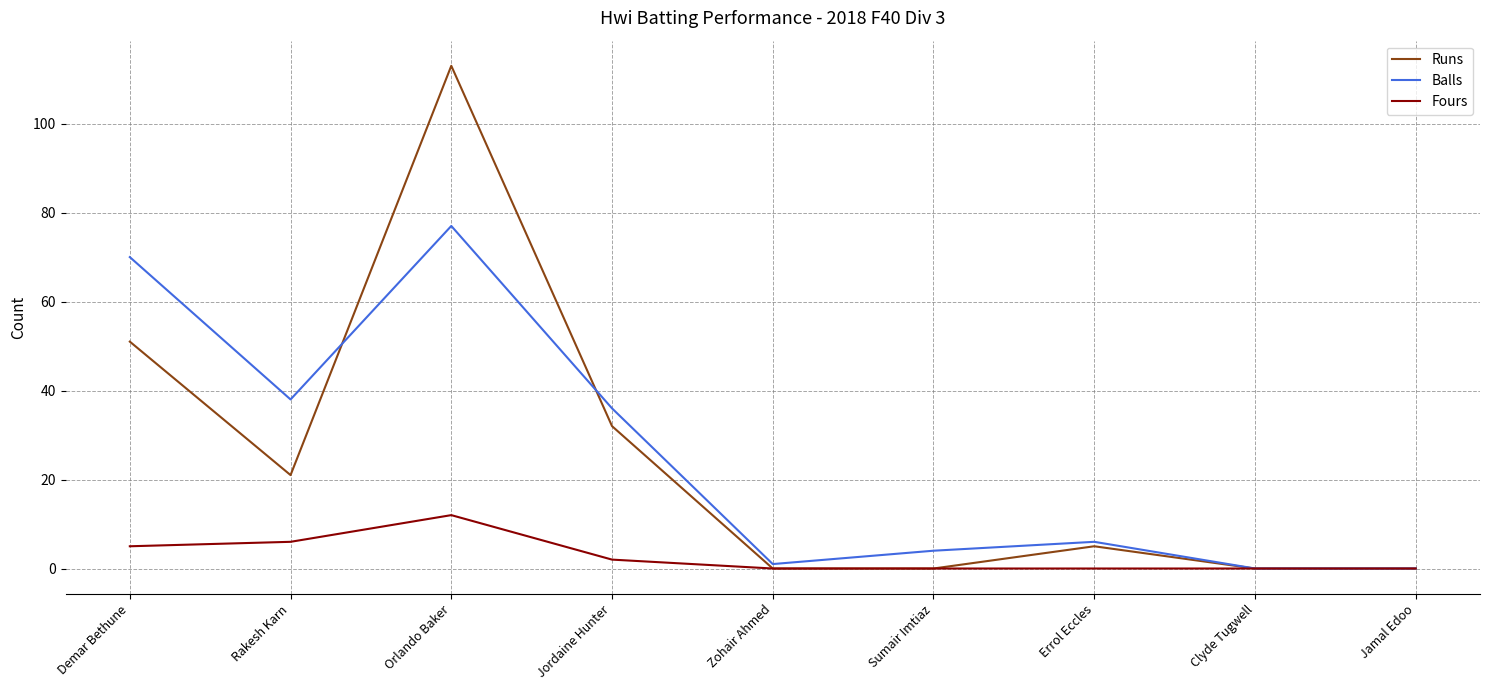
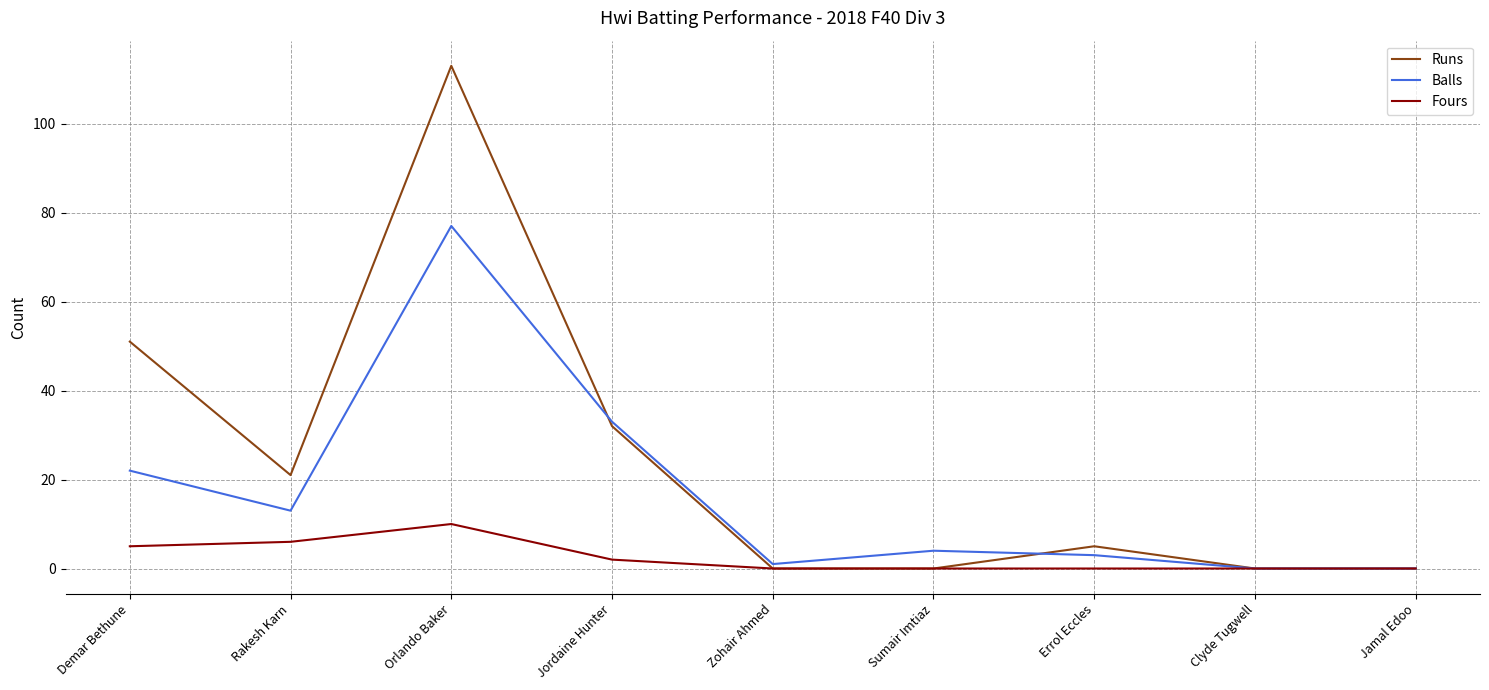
  {
    "Runs": {
      "Demar Bethune": 51,
      "Rakesh Karn": 21,
      "Orlando Baker": 113,
      "Jordaine Hunter": 32,
      "Errol Eccles": 5
    },
    "Balls": {
-     "Demar Bethune": 70,
-     "Rakesh Karn": 38,
+     "Demar Bethune": 22,
+     "Rakesh Karn": 13,
      "Orlando Baker": 77,
-     "Jordaine Hunter": 36,
+     "Jordaine Hunter": 33,
      "Zohair Ahmed": 1,
      "Sumair Imtiaz": 4,
-     "Errol Eccles": 6
+     "Errol Eccles": 3
    },
    "Fours": {
      "Demar Bethune": 5,
      "Rakesh Karn": 6,
-     "Orlando Baker": 12,
+     "Orlando Baker": 10,
      "Jordaine Hunter": 2,
      "Errol Eccles": 0
    }
  }
